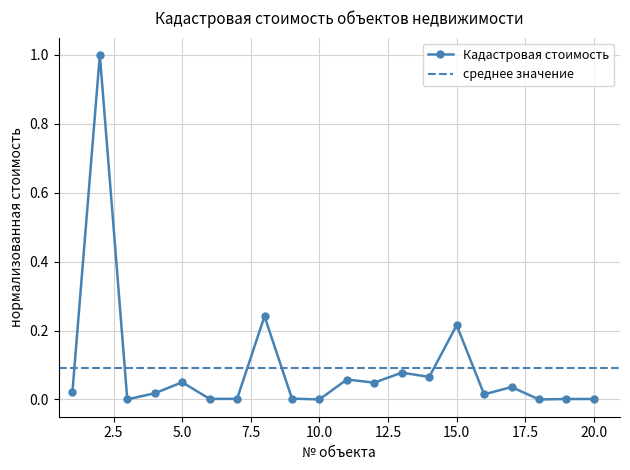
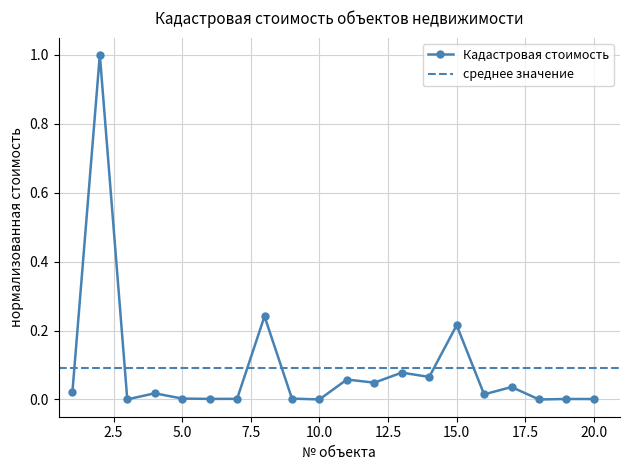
  {
-   "5.0": 0.05,
+   "5.0": 0.00,
    "10.0": 0.00,
    "15.0": 0.22,
    "20.0": 0.00
  }
